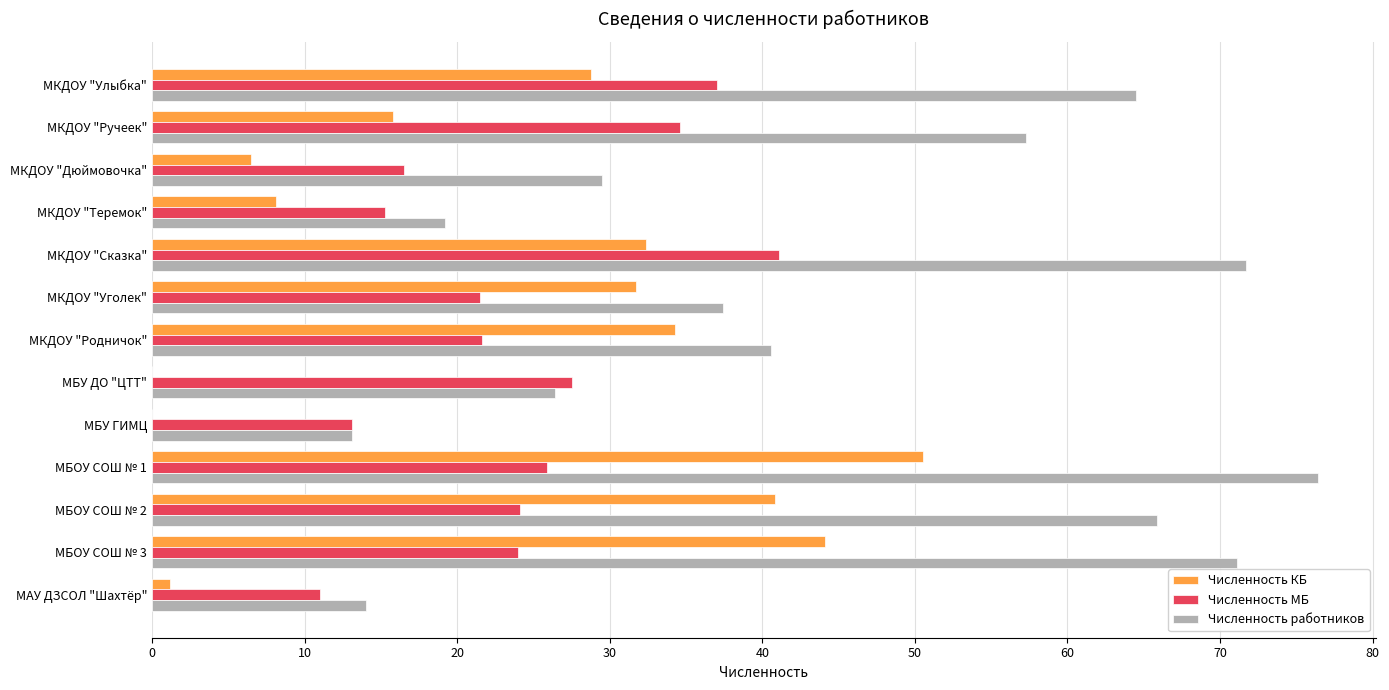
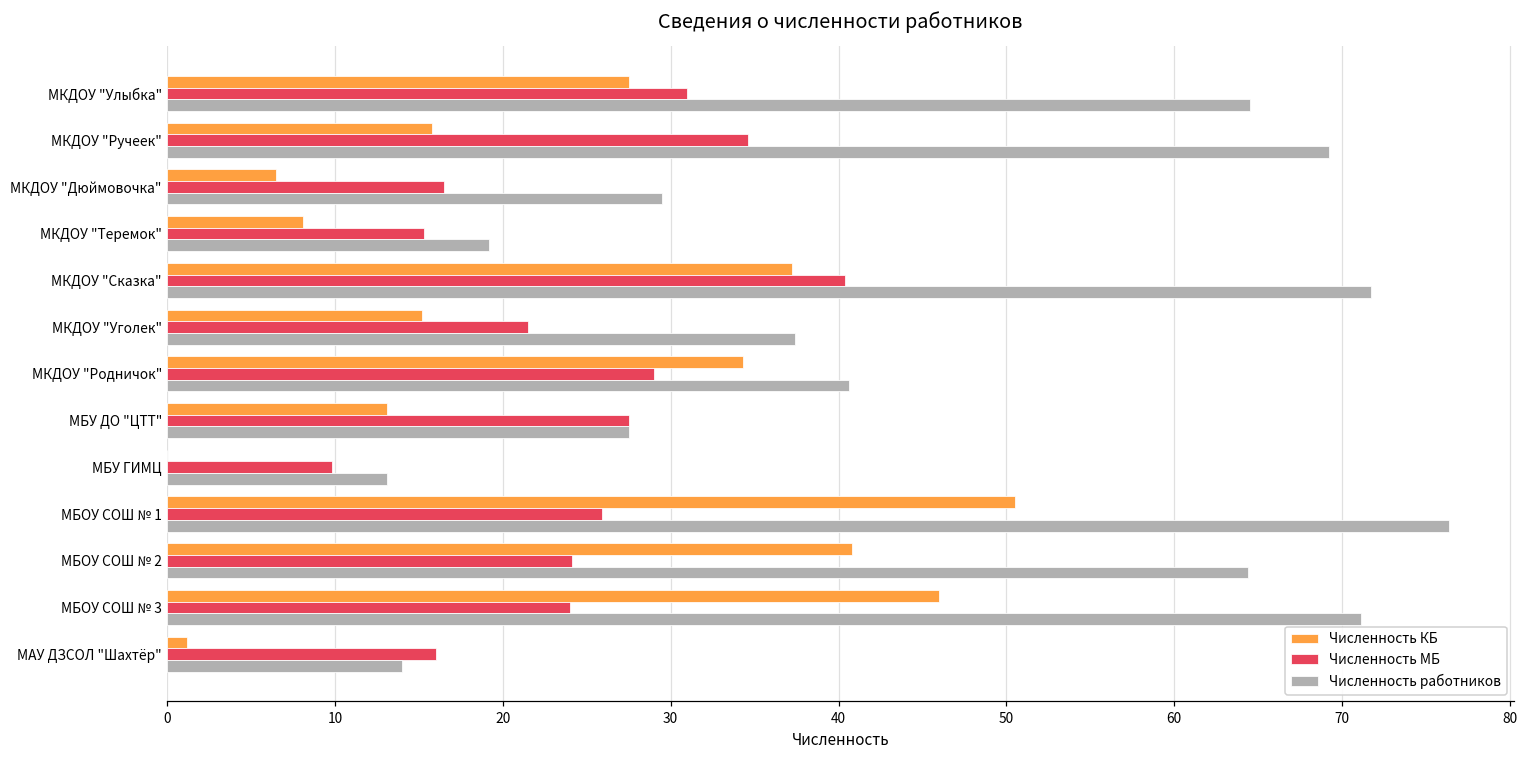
  {
    "Численность КБ": {
-     "МКДОУ \"Улыбка\"": 28.8,
+     "МКДОУ \"Улыбка\"": 27.5,
      "МКДОУ \"Ручеек\"": 15.8,
      "МКДОУ \"Дюймовочка\"": 6.5,
      "МКДОУ \"Теремок\"": 8.1,
-     "МКДОУ \"Сказка\"": 32.4,
-     "МКДОУ \"Уголек\"": 31.7,
+     "МКДОУ \"Сказка\"": 37.2,
+     "МКДОУ \"Уголек\"": 15.2,
      "МКДОУ \"Родничок\"": 34.3,
-     "МБУ ДО \"ЦТТ\"": 0.0,
+     "МБУ ДО \"ЦТТ\"": 13.1,
      "МБУ ГИМЦ": 0.0,
      "МБОУ СОШ № 1": 50.5,
      "МБОУ СОШ № 2": 40.8,
-     "МБОУ СОШ № 3": 44.1,
+     "МБОУ СОШ № 3": 46.0,
      "МАУ ДЗСОЛ \"Шахтёр\"": 1.2
    },
    "Численность МБ": {
-     "МКДОУ \"Улыбка\"": 37,
+     "МКДОУ \"Улыбка\"": 31,
      "МКДОУ \"Ручеек\"": 34.6,
      "МКДОУ \"Дюймовочка\"": 16.5,
      "МКДОУ \"Теремок\"": 15.3,
-     "МКДОУ \"Сказка\"": 41.1,
+     "МКДОУ \"Сказка\"": 40.4,
      "МКДОУ \"Уголек\"": 21.5,
-     "МКДОУ \"Родничок\"": 21.6,
+     "МКДОУ \"Родничок\"": 29.0,
      "МБУ ДО \"ЦТТ\"": 27.5,
-     "МБУ ГИМЦ": 13.1,
+     "МБУ ГИМЦ": 9.8,
      "МБОУ СОШ № 1": 25.9,
      "МБОУ СОШ № 2": 24.1,
      "МБОУ СОШ № 3": 24.0,
-     "МАУ ДЗСОЛ \"Шахтёр\"": 11
+     "МАУ ДЗСОЛ \"Шахтёр\"": 16
    },
    "Численность работников": {
      "МКДОУ \"Улыбка\"": 64.5,
-     "МКДОУ \"Ручеек\"": 57.3,
+     "МКДОУ \"Ручеек\"": 69.2,
      "МКДОУ \"Дюймовочка\"": 29.5,
      "МКДОУ \"Теремок\"": 19.2,
      "МКДОУ \"Сказка\"": 71.7,
      "МКДОУ \"Уголек\"": 37.4,
      "МКДОУ \"Родничок\"": 40.6,
-     "МБУ ДО \"ЦТТ\"": 26.4,
+     "МБУ ДО \"ЦТТ\"": 27.5,
      "МБУ ГИМЦ": 13.1,
      "МБОУ СОШ № 1": 76.4,
-     "МБОУ СОШ № 2": 65.9,
+     "МБОУ СОШ № 2": 64.4,
      "МБОУ СОШ № 3": 71.1,
      "МАУ ДЗСОЛ \"Шахтёр\"": 14.0
    }
  }
